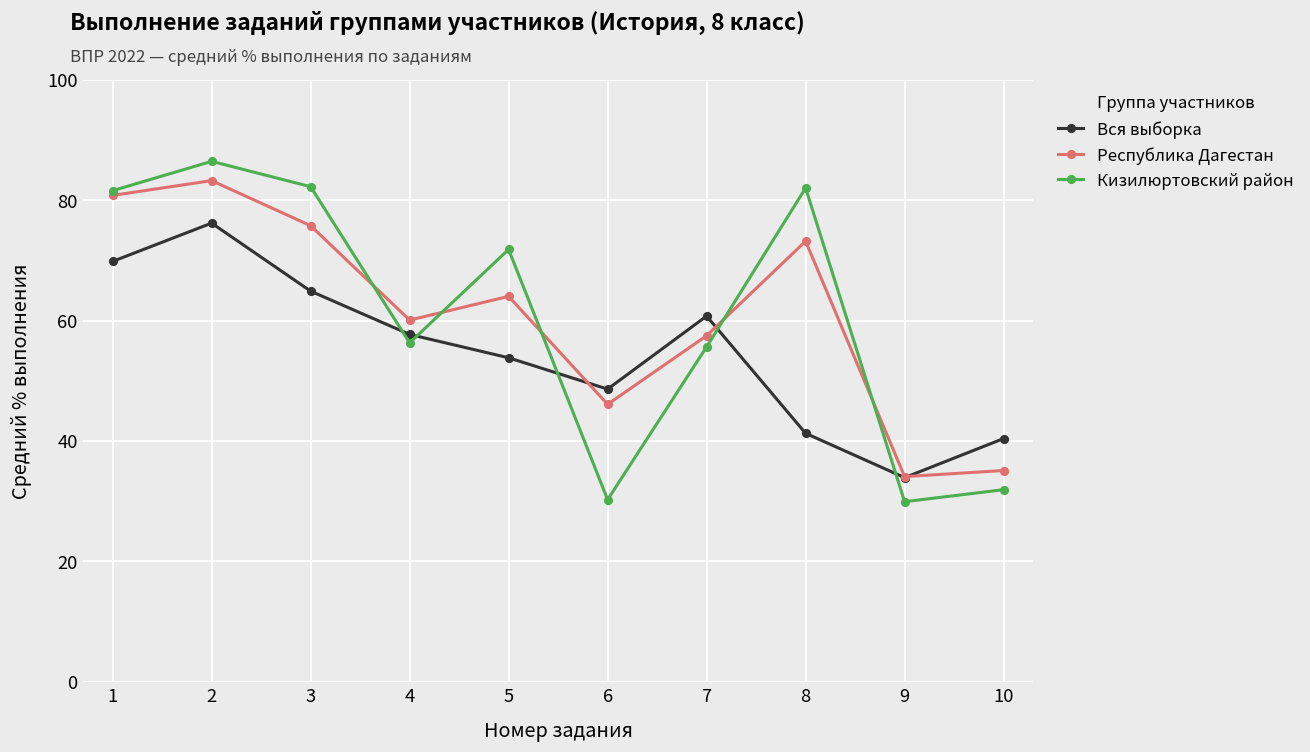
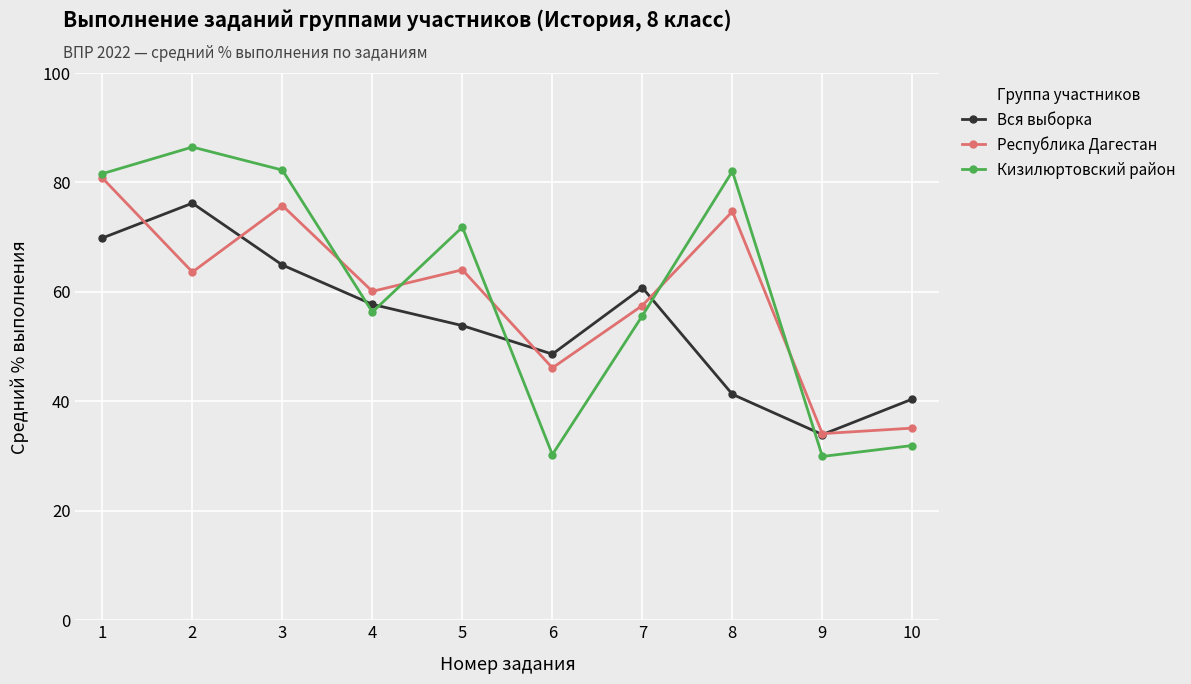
  {
    "Вся выборка": {
      "1": 70,
      "2": 76,
      "3": 65,
      "4": 58,
      "5": 54,
      "6": 49,
      "7": 61,
      "8": 41,
      "10": 40
    },
    "Республика Дагестан": {
      "1": 81,
-     "2": 83,
+     "2": 64,
      "3": 76,
      "4": 60,
      "5": 64,
      "6": 46,
      "7": 58,
-     "8": 73,
+     "8": 75,
      "10": 35
    },
    "Кизилюртовский район": {
      "1": 82,
      "2": 86,
      "3": 82,
      "4": 56,
      "5": 72,
      "6": 30,
      "7": 56,
      "8": 82,
      "9": 30,
      "10": 32
    }
  }
